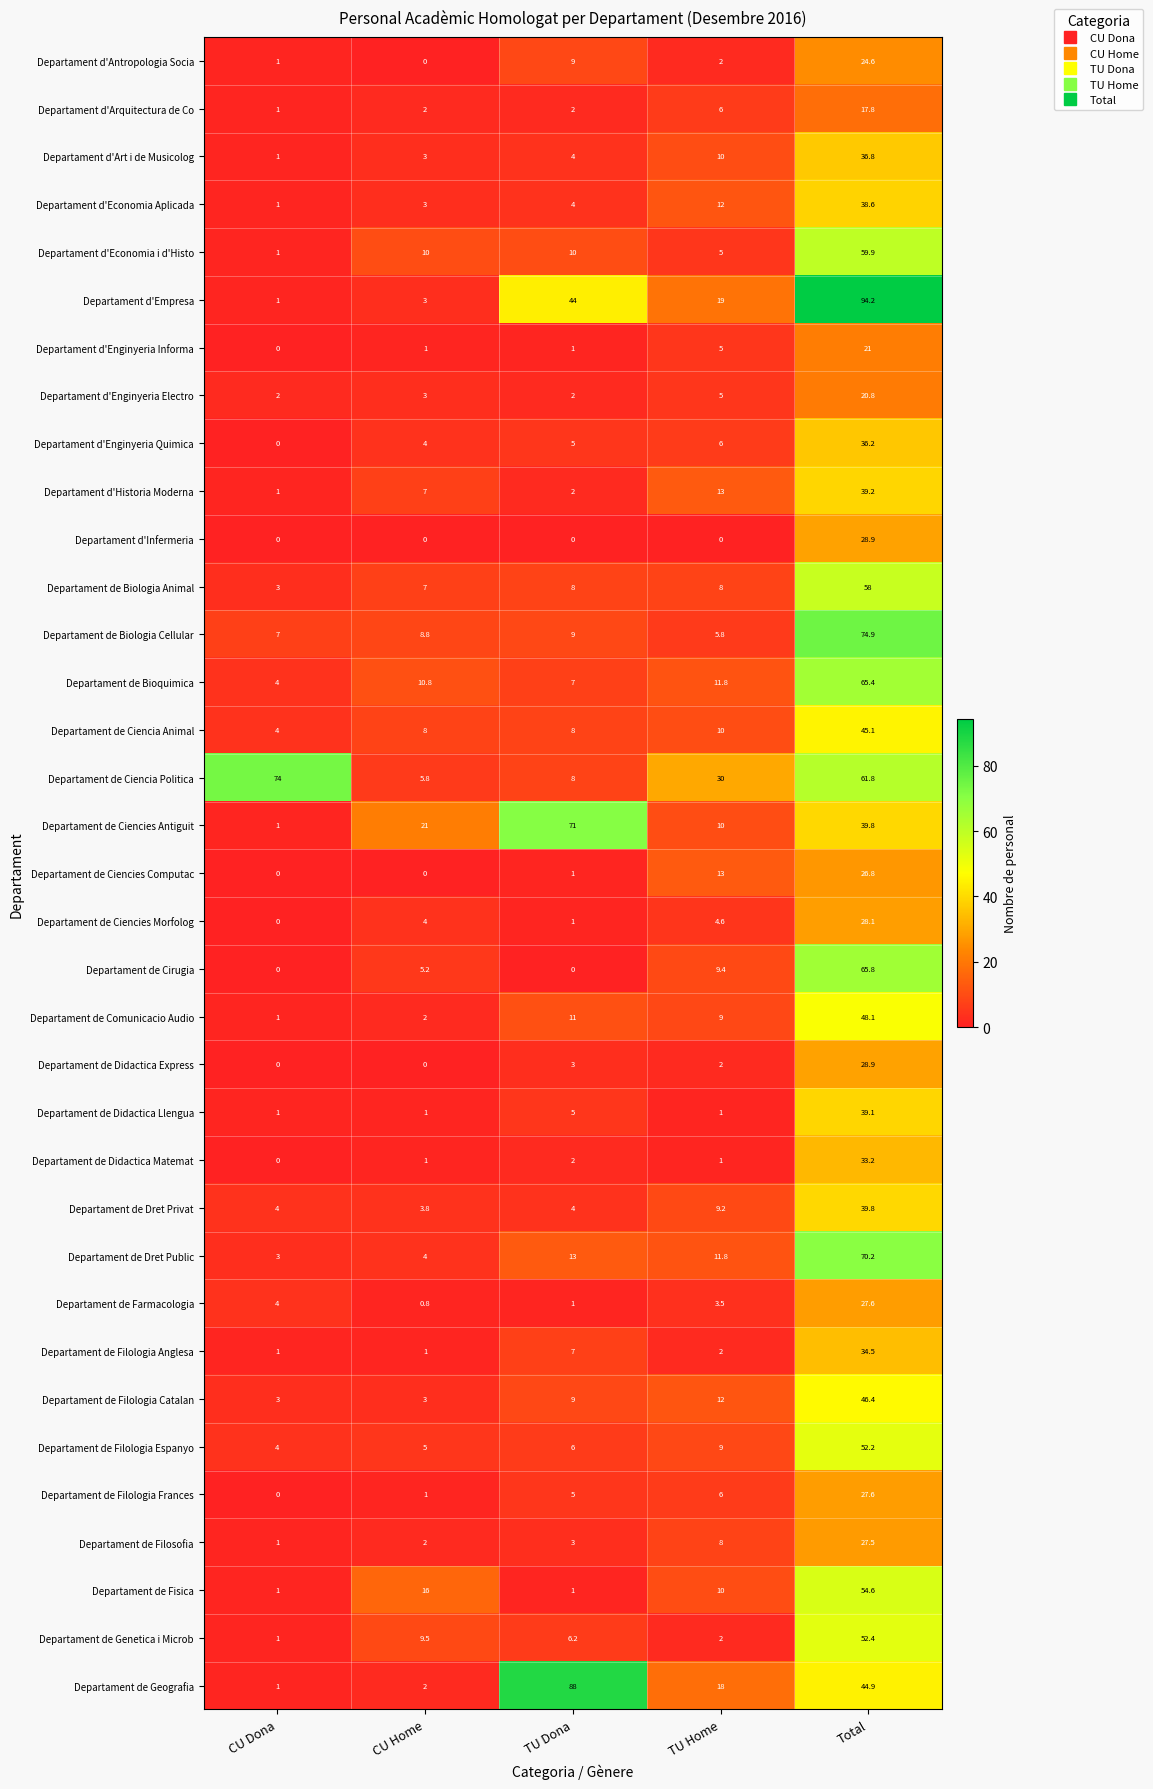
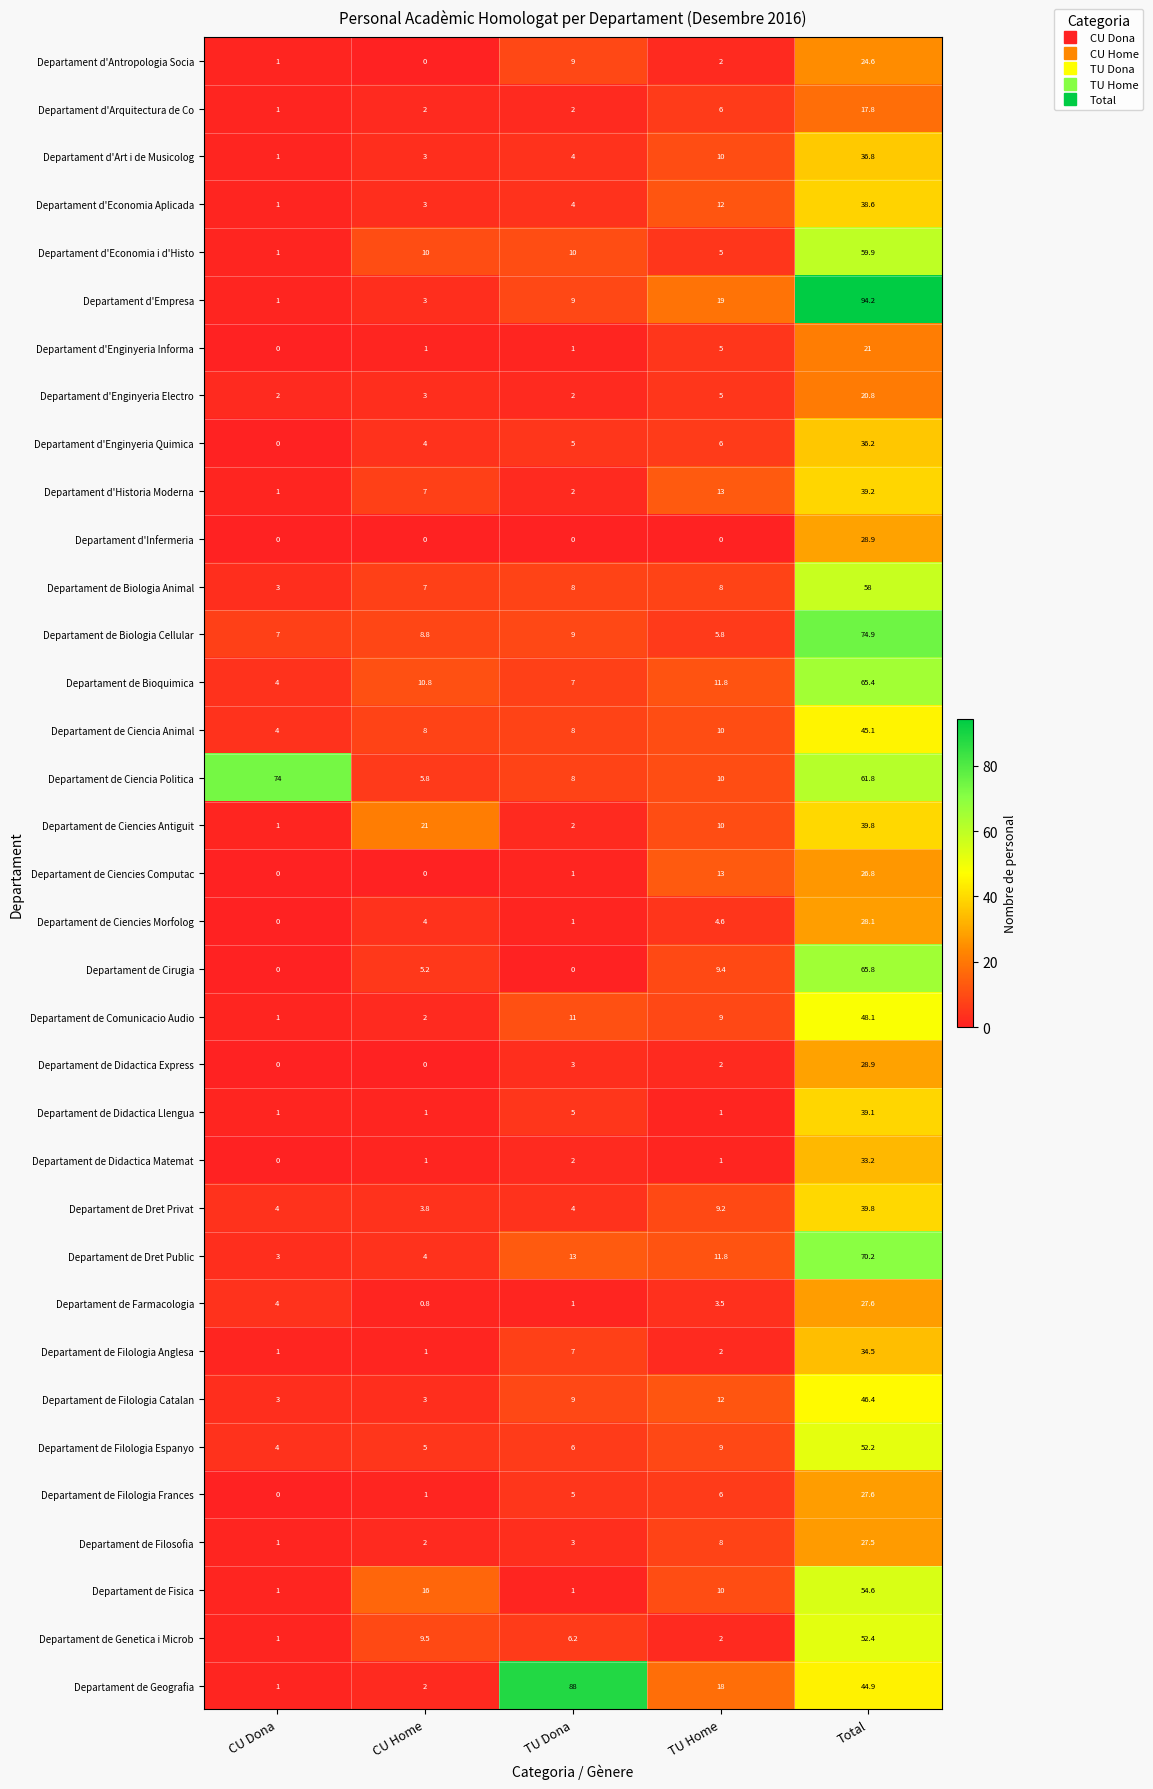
  {
    "Departament d'Antropologia Socia": {
      "CU Dona": 1,
      "CU Home": 0,
      "TU Dona": 9,
      "TU Home": 2,
      "Total": 24.6
    },
    "Departament d'Arquitectura de Co": {
      "CU Dona": 1,
      "CU Home": 2,
      "TU Dona": 2,
      "TU Home": 6,
      "Total": 17.8
    },
    "Departament d'Art i de Musicolog": {
      "CU Dona": 1,
      "CU Home": 3,
      "TU Dona": 4,
      "TU Home": 10,
      "Total": 36.8
    },
    "Departament d'Economia Aplicada": {
      "CU Dona": 1,
      "CU Home": 3,
      "TU Dona": 4,
      "TU Home": 12,
      "Total": 38.6
    },
    "Departament d'Economia i d'Histo": {
      "CU Dona": 1,
      "CU Home": 10,
      "TU Dona": 10,
      "TU Home": 5,
      "Total": 59.9
    },
    "Departament d'Empresa": {
      "CU Dona": 1,
      "CU Home": 3,
-     "TU Dona": 44,
+     "TU Dona": 9,
      "TU Home": 19,
      "Total": 94.2
    },
    "Departament d'Enginyeria Informa": {
      "CU Dona": 0,
      "CU Home": 1,
      "TU Dona": 1,
      "TU Home": 5,
      "Total": 21
    },
    "Departament d'Enginyeria Electro": {
      "CU Dona": 2,
      "CU Home": 3,
      "TU Dona": 2,
      "TU Home": 5,
      "Total": 20.8
    },
    "Departament d'Enginyeria Quimica": {
      "CU Dona": 0,
      "CU Home": 4,
      "TU Dona": 5,
      "TU Home": 6,
      "Total": 36.2
    },
    "Departament d'Historia Moderna": {
      "CU Dona": 1,
      "CU Home": 7,
      "TU Dona": 2,
      "TU Home": 13,
      "Total": 39.2
    },
    "Departament d'Infermeria": {
      "CU Dona": 0,
      "CU Home": 0,
      "TU Dona": 0,
      "TU Home": 0,
      "Total": 28.9
    },
    "Departament de Biologia Animal": {
      "CU Dona": 3,
      "CU Home": 7,
      "TU Dona": 8,
      "TU Home": 8,
      "Total": 58
    },
    "Departament de Biologia Cellular": {
      "CU Dona": 7,
      "CU Home": 8.8,
      "TU Dona": 9,
      "TU Home": 5.8,
      "Total": 74.9
    },
    "Departament de Bioquimica": {
      "CU Dona": 4,
      "CU Home": 10.8,
      "TU Dona": 7,
      "TU Home": 11.8,
      "Total": 65.4
    },
    "Departament de Ciencia Animal": {
      "CU Dona": 4,
      "CU Home": 8,
      "TU Dona": 8,
      "TU Home": 10,
      "Total": 45.1
    },
    "Departament de Ciencia Politica": {
      "CU Dona": 74,
      "CU Home": 5.8,
      "TU Dona": 8,
-     "TU Home": 30,
+     "TU Home": 10,
      "Total": 61.8
    },
    "Departament de Ciencies Antiguit": {
      "CU Dona": 1,
      "CU Home": 21,
-     "TU Dona": 71,
+     "TU Dona": 2,
      "TU Home": 10,
      "Total": 39.8
    },
    "Departament de Ciencies Computac": {
      "CU Dona": 0,
      "CU Home": 0,
      "TU Dona": 1,
      "TU Home": 13,
      "Total": 26.8
    },
    "Departament de Ciencies Morfolog": {
      "CU Dona": 0,
      "CU Home": 4,
      "TU Dona": 1,
      "TU Home": 4.6,
      "Total": 28.1
    },
    "Departament de Cirugia": {
      "CU Dona": 0,
      "CU Home": 5.2,
      "TU Dona": 0,
      "TU Home": 9.4,
      "Total": 65.8
    },
    "Departament de Comunicacio Audio": {
      "CU Dona": 1,
      "CU Home": 2,
      "TU Dona": 11,
      "TU Home": 9,
      "Total": 48.1
    },
    "Departament de Didactica Express": {
      "CU Dona": 0,
      "CU Home": 0,
      "TU Dona": 3,
      "TU Home": 2,
      "Total": 28.9
    },
    "Departament de Didactica Llengua": {
      "CU Dona": 1,
      "CU Home": 1,
      "TU Dona": 5,
      "TU Home": 1,
      "Total": 39.1
    },
    "Departament de Didactica Matemat": {
      "CU Dona": 0,
      "CU Home": 1,
      "TU Dona": 2,
      "TU Home": 1,
      "Total": 33.2
    },
    "Departament de Dret Privat": {
      "CU Dona": 4,
      "CU Home": 3.8,
      "TU Dona": 4,
      "TU Home": 9.2,
      "Total": 39.8
    },
    "Departament de Dret Public": {
      "CU Dona": 3,
      "CU Home": 4,
      "TU Dona": 13,
      "TU Home": 11.8,
      "Total": 70.2
    },
    "Departament de Farmacologia": {
      "CU Dona": 4,
      "CU Home": 0.8,
      "TU Dona": 1,
      "TU Home": 3.5,
      "Total": 27.6
    },
    "Departament de Filologia Anglesa": {
      "CU Dona": 1,
      "CU Home": 1,
      "TU Dona": 7,
      "TU Home": 2,
      "Total": 34.5
    },
    "Departament de Filologia Catalan": {
      "CU Dona": 3,
      "CU Home": 3,
      "TU Dona": 9,
      "TU Home": 12,
      "Total": 46.4
    },
    "Departament de Filologia Espanyo": {
      "CU Dona": 4,
      "CU Home": 5,
      "TU Dona": 6,
      "TU Home": 9,
      "Total": 52.2
    },
    "Departament de Filologia Frances": {
      "CU Dona": 0,
      "CU Home": 1,
      "TU Dona": 5,
      "TU Home": 6,
      "Total": 27.6
    },
    "Departament de Filosofia": {
      "CU Dona": 1,
      "CU Home": 2,
      "TU Dona": 3,
      "TU Home": 8,
      "Total": 27.5
    },
    "Departament de Fisica": {
      "CU Dona": 1,
      "CU Home": 16,
      "TU Dona": 1,
      "TU Home": 10,
      "Total": 54.6
    },
    "Departament de Genetica i Microb": {
      "CU Dona": 1,
      "CU Home": 9.5,
      "TU Dona": 6.2,
      "TU Home": 2,
      "Total": 52.4
    },
    "Departament de Geografia": {
      "CU Dona": 1,
      "CU Home": 2,
      "TU Dona": 88,
      "TU Home": 18,
      "Total": 44.9
    }
  }
